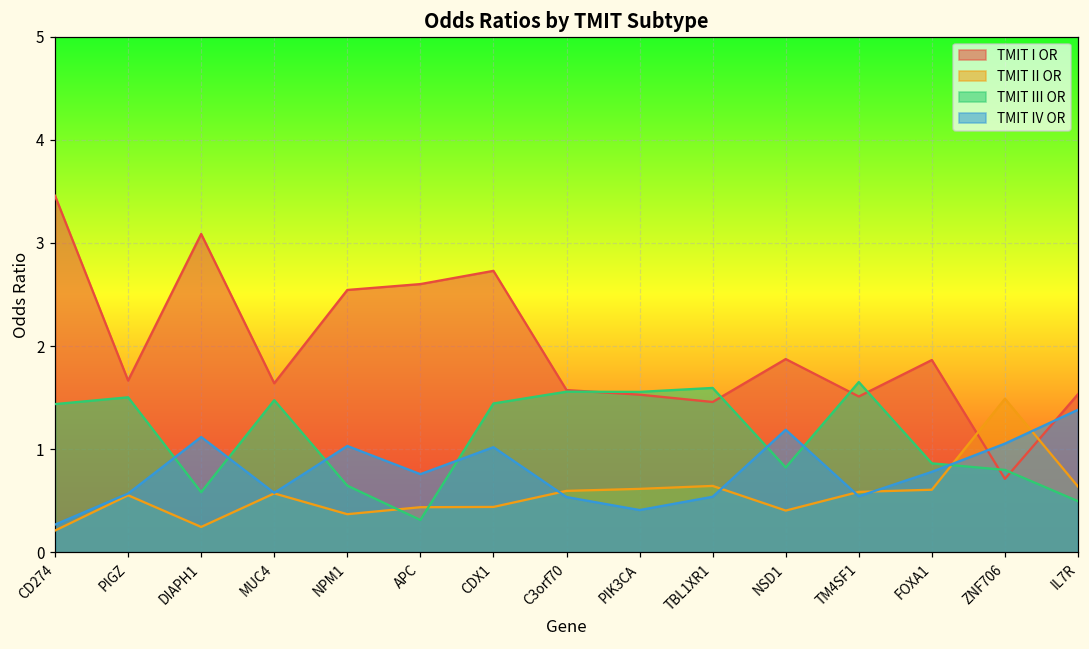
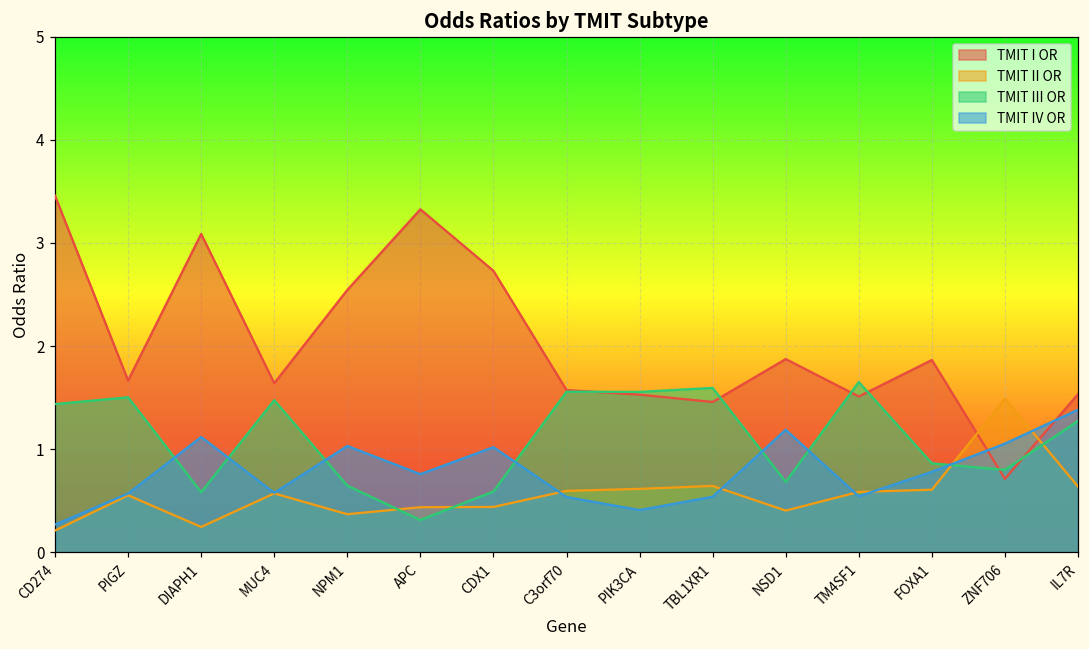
  {
    "TMIT I OR": {
      "CD274": 3.5,
      "PIGZ": 1.7,
      "DIAPH1": 3.1,
      "MUC4": 1.6,
      "NPM1": 2.5,
-     "APC": 2.6,
+     "APC": 3.3,
      "CDX1": 2.7,
      "TBL1XR1": 1.5,
      "NSD1": 1.9,
      "TM4SF1": 1.5,
      "FOXA1": 1.9,
      "ZNF706": 0.7,
      "IL7R": 1.5
    },
    "TMIT II OR": {
      "CD274": 0.2,
      "DIAPH1": 0.2,
      "NPM1": 0.4,
      "APC": 0.4,
      "CDX1": 0.4,
      "C3orf70": 0.6,
      "PIK3CA": 0.6,
      "TBL1XR1": 0.6,
      "NSD1": 0.4,
      "TM4SF1": 0.6,
      "FOXA1": 0.6,
      "ZNF706": 1.5,
      "IL7R": 0.6
    },
    "TMIT III OR": {
      "CD274": 1.4,
      "PIGZ": 1.5,
      "DIAPH1": 0.6,
      "MUC4": 1.5,
      "NPM1": 0.6,
      "APC": 0.3,
-     "CDX1": 1.4,
+     "CDX1": 0.6,
      "TBL1XR1": 1.6,
-     "NSD1": 0.8,
+     "NSD1": 0.7,
      "TM4SF1": 1.7,
      "FOXA1": 0.9,
      "ZNF706": 0.8,
-     "IL7R": 0.5
+     "IL7R": 1.3
    },
    "TMIT IV OR": {
      "CD274": 0.3,
      "DIAPH1": 1.1,
      "NPM1": 1.0,
      "APC": 0.8,
      "CDX1": 1.0,
      "C3orf70": 0.5,
      "PIK3CA": 0.4,
      "TBL1XR1": 0.5,
      "NSD1": 1.2,
      "TM4SF1": 0.5,
      "FOXA1": 0.8,
      "ZNF706": 1.1,
      "IL7R": 1.4
    }
  }
